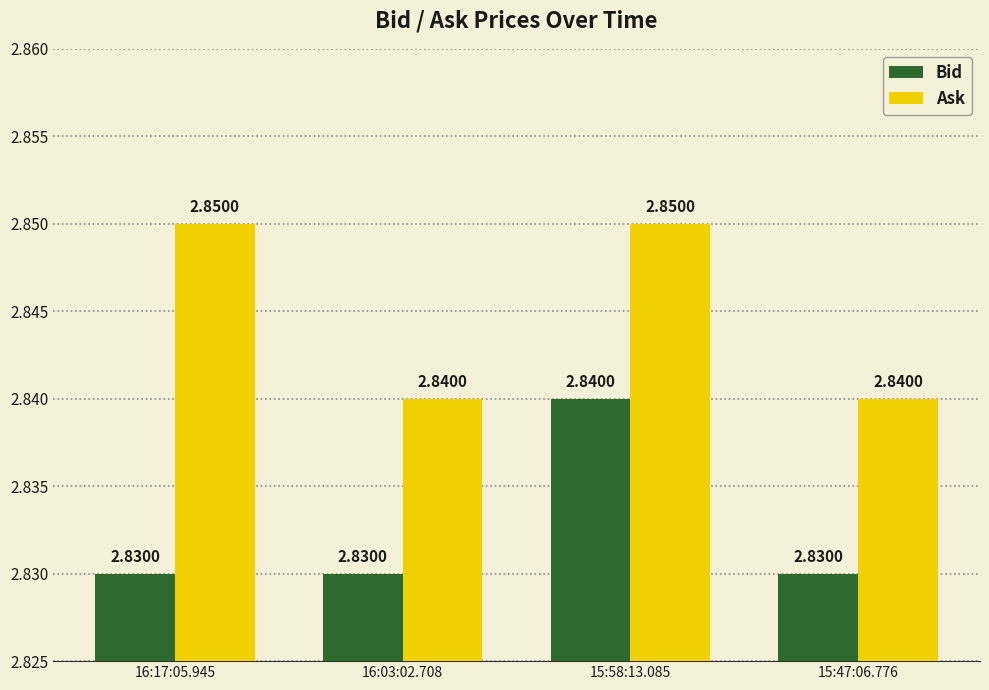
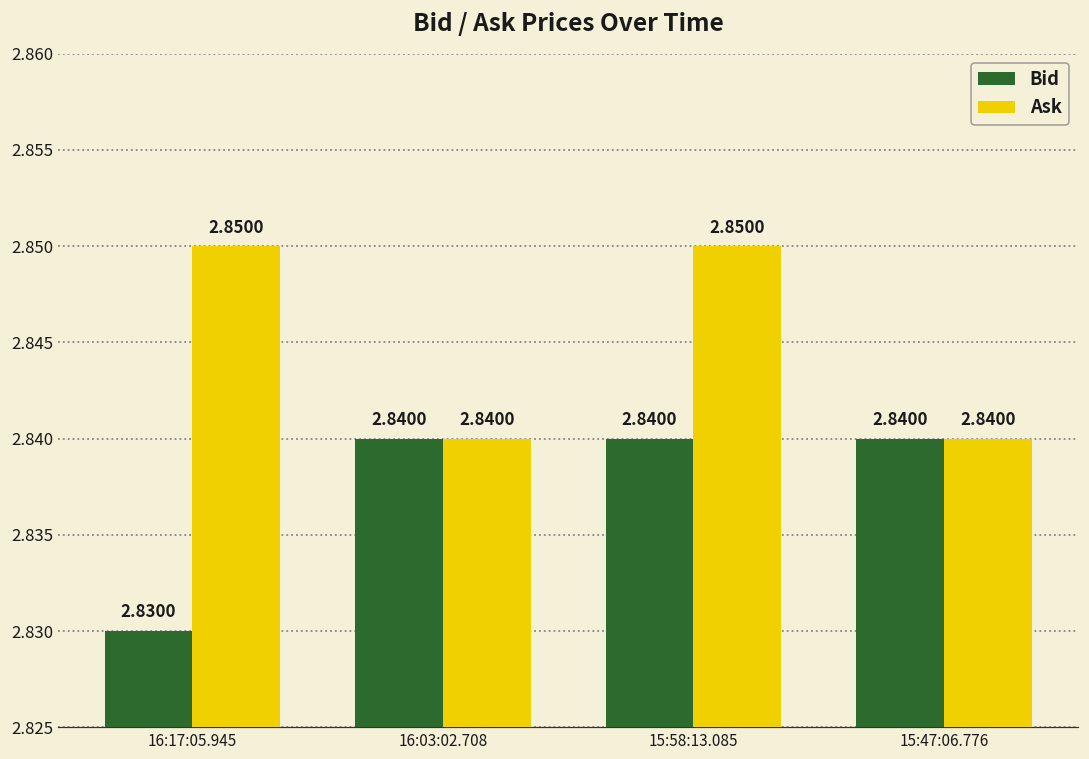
  {
    "Bid": {
      "16:17:05.945": 2.8300,
-     "16:03:02.708": 2.8300,
+     "16:03:02.708": 2.8400,
      "15:58:13.085": 2.8400,
-     "15:47:06.776": 2.8300
+     "15:47:06.776": 2.8400
    },
    "Ask": {
      "16:17:05.945": 2.8500,
      "16:03:02.708": 2.8400,
      "15:58:13.085": 2.8500,
      "15:47:06.776": 2.8400
    }
  }
